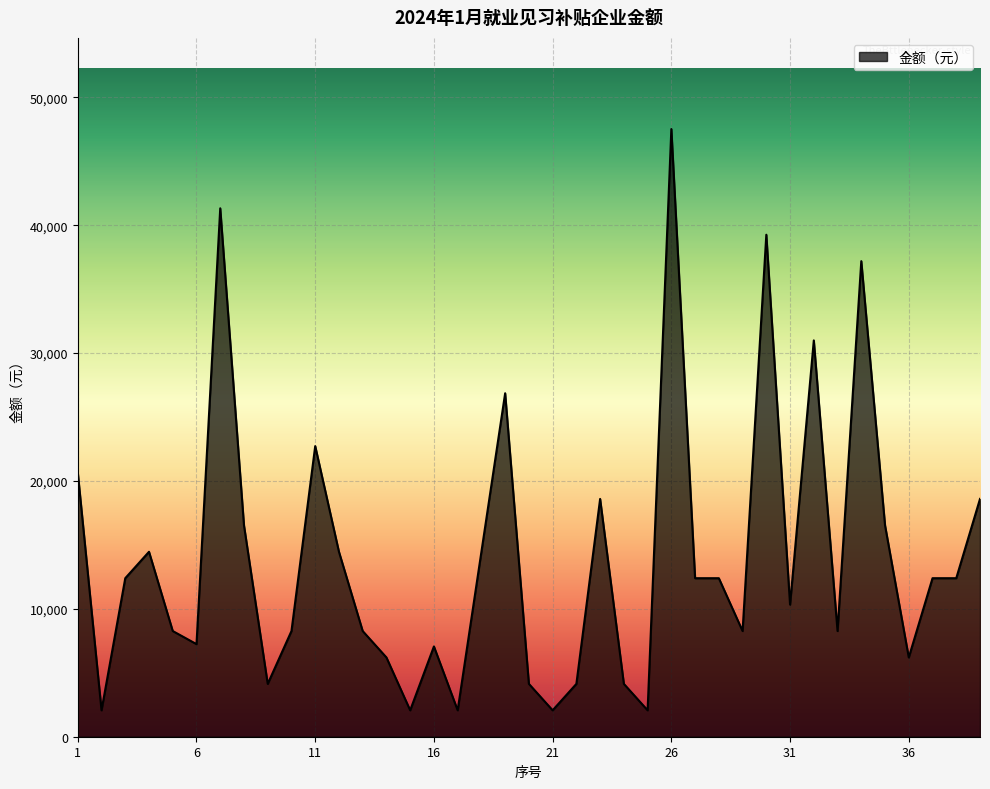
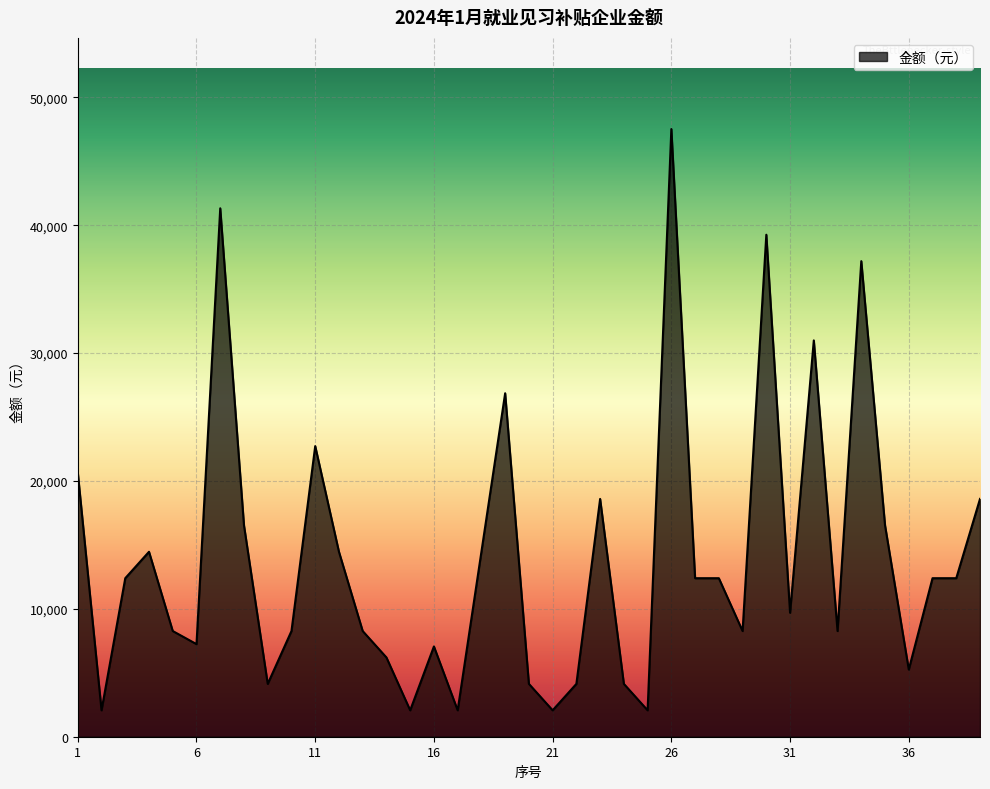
  {
    "1": "20,700",
    "6": "7,200",
    "11": "22,700",
    "16": "7,100",
    "21": "2,100",
    "26": "47,500",
-   "31": "10,300",
-   "36": "6,200"
+   "31": "9,700",
+   "36": "5,300"
  }
